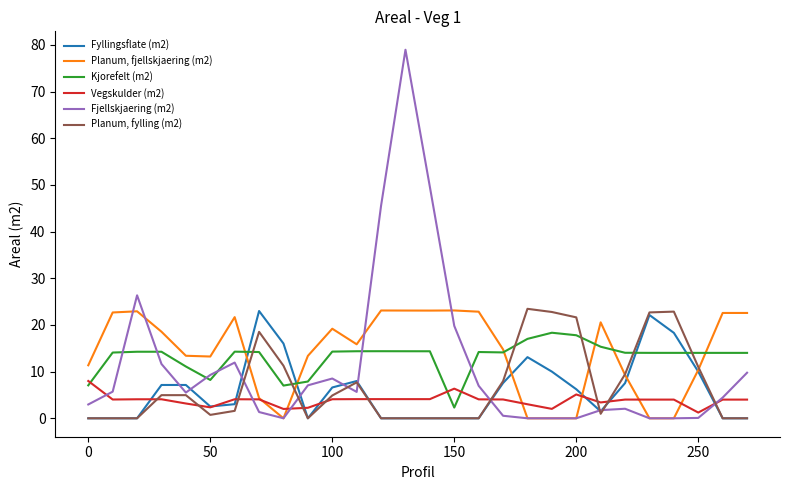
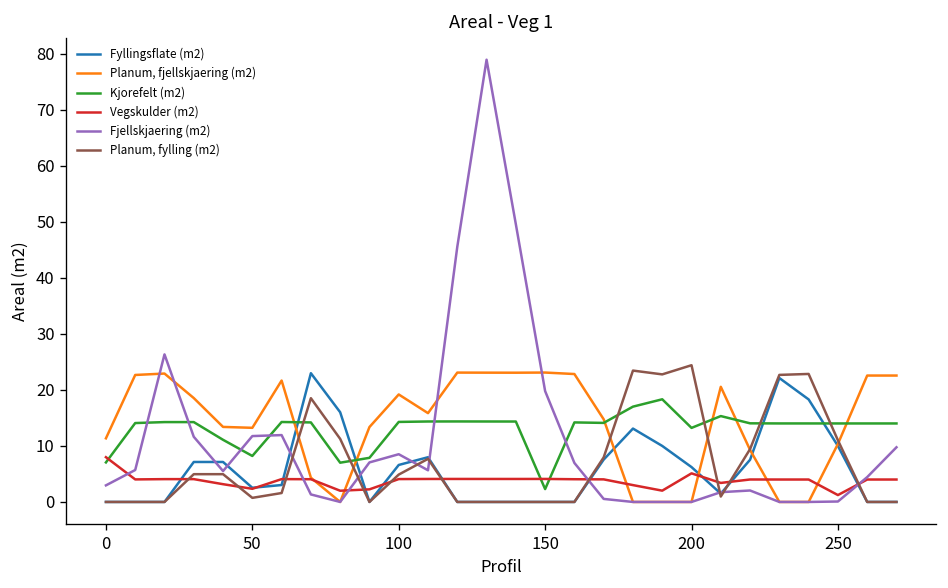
  {
    "Fyllingsflate (m2)": {
      "100": 7,
      "200": 6
    },
    "Planum, fjellskjaering (m2)": {
      "0": 11,
      "50": 13,
      "100": 19,
      "150": 23
    },
    "Kjorefelt (m2)": {
      "0": 7,
      "50": 8,
      "100": 14,
      "150": 2,
-     "200": 18,
+     "200": 13,
      "250": 14
    },
    "Vegskulder (m2)": {
      "0": 8,
      "100": 4,
-     "150": 6,
+     "150": 4,
      "200": 5,
      "250": 1
    },
    "Fjellskjaering (m2)": {
      "0": 3,
-     "50": 9,
+     "50": 12,
      "100": 9,
      "150": 20,
      "250": 0
    },
    "Planum, fylling (m2)": {
      "50": 1,
      "100": 5,
-     "200": 22,
+     "200": 24,
      "250": 11
    }
  }
